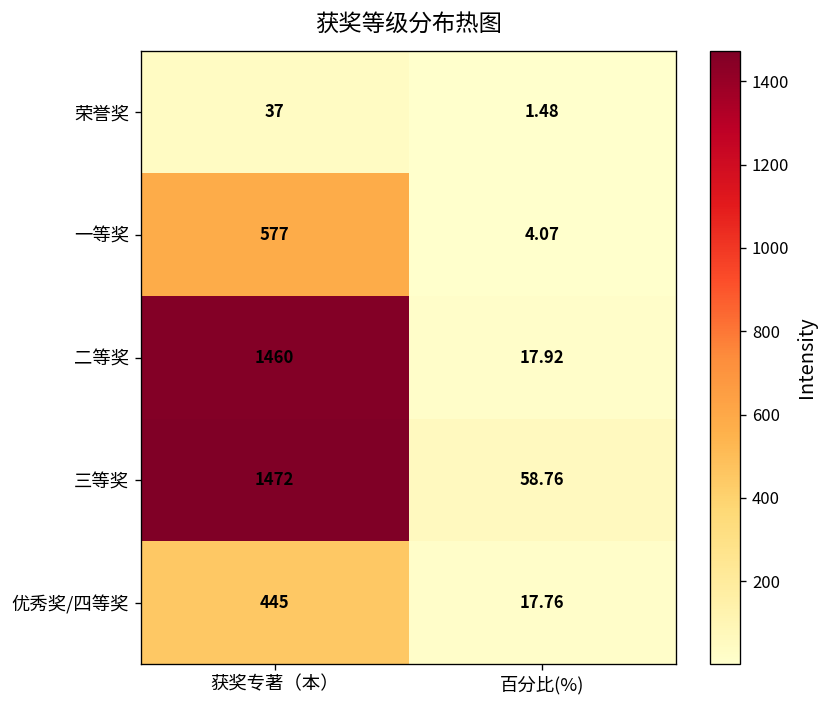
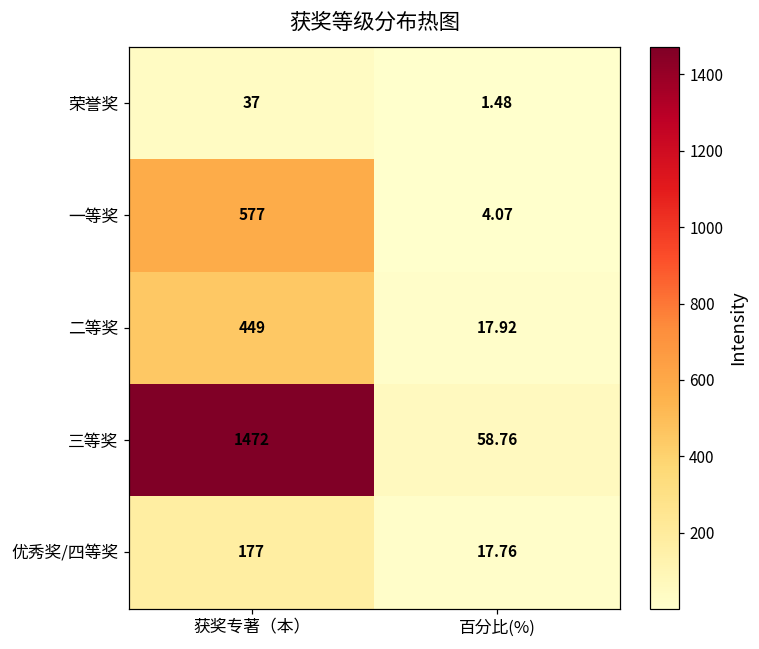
  {
    "荣誉奖": {
      "获奖专著（本）": 37,
      "百分比(%)": 1.48
    },
    "一等奖": {
      "获奖专著（本）": 577,
      "百分比(%)": 4.07
    },
    "二等奖": {
-     "获奖专著（本）": 1460,
+     "获奖专著（本）": 449,
      "百分比(%)": 17.92
    },
    "三等奖": {
      "获奖专著（本）": 1472,
      "百分比(%)": 58.76
    },
    "优秀奖/四等奖": {
-     "获奖专著（本）": 445,
+     "获奖专著（本）": 177,
      "百分比(%)": 17.76
    }
  }
